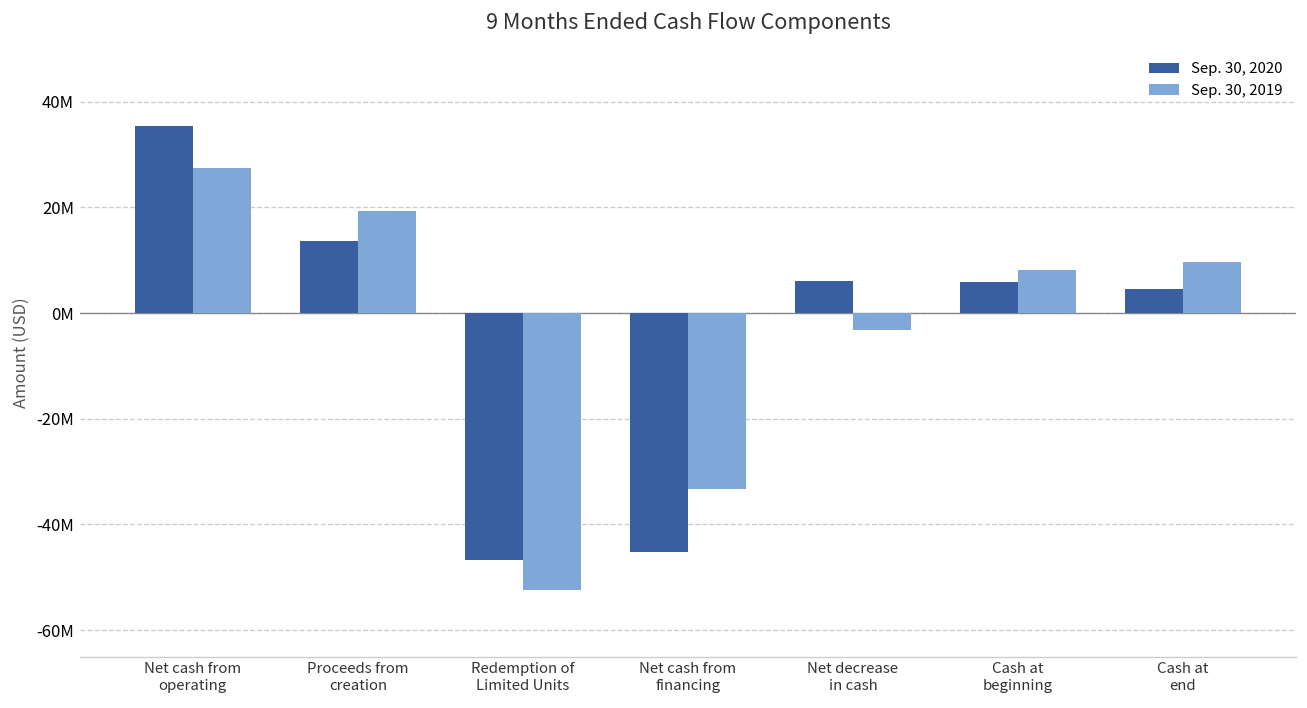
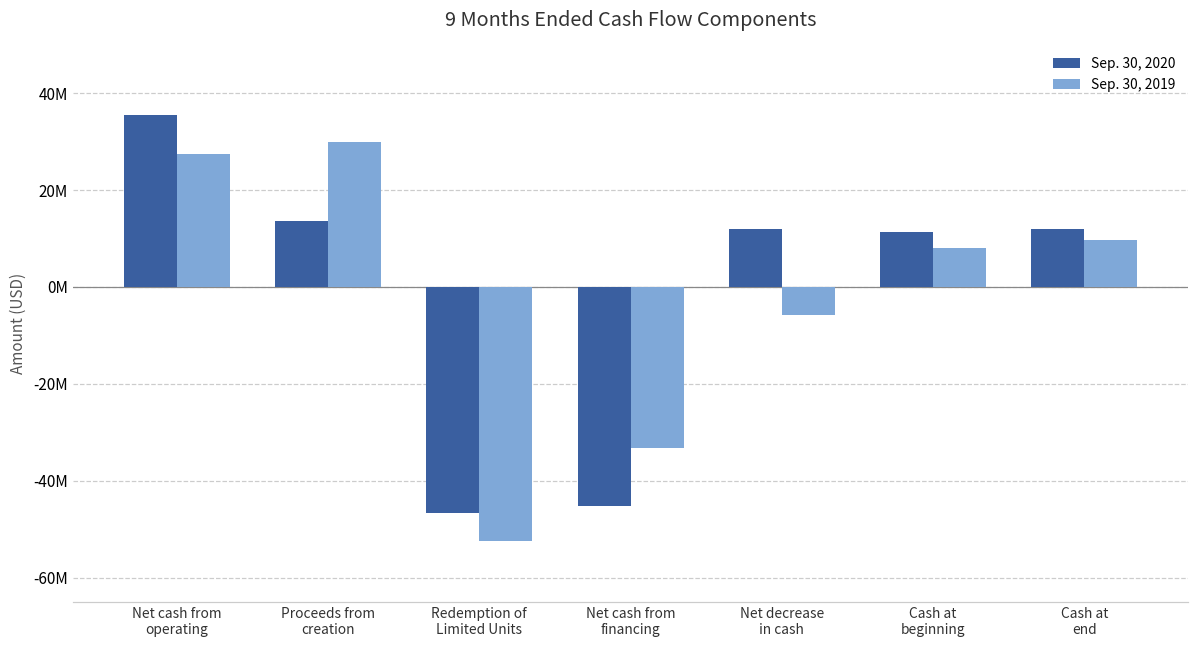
  {
    "Sep. 30, 2020": {
      "Net cash from operating": 35000000,
      "Proceeds from creation": 14000000,
      "Redemption of Limited Units": -47000000,
      "Net cash from financing": -45000000,
-     "Net decrease in cash": 6000000,
-     "Cash at beginning": 6000000,
-     "Cash at end": 5000000
+     "Net decrease in cash": 12000000,
+     "Cash at beginning": 11000000,
+     "Cash at end": 12000000
    },
    "Sep. 30, 2019": {
      "Net cash from operating": 27000000,
-     "Proceeds from creation": 19000000,
+     "Proceeds from creation": 30000000,
      "Redemption of Limited Units": -52000000,
      "Net cash from financing": -33000000,
-     "Net decrease in cash": -3000000,
+     "Net decrease in cash": -6000000,
      "Cash at beginning": 8000000,
      "Cash at end": 10000000
    }
  }
